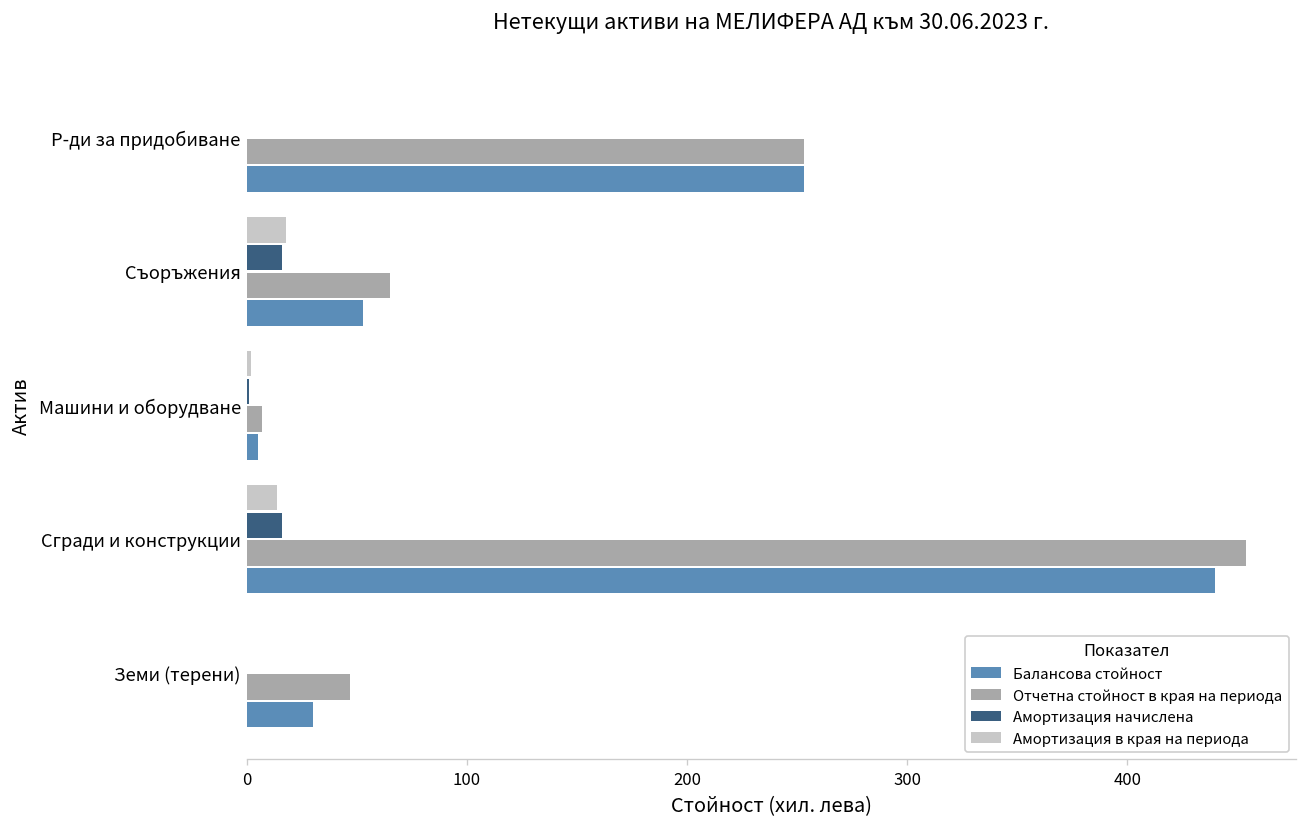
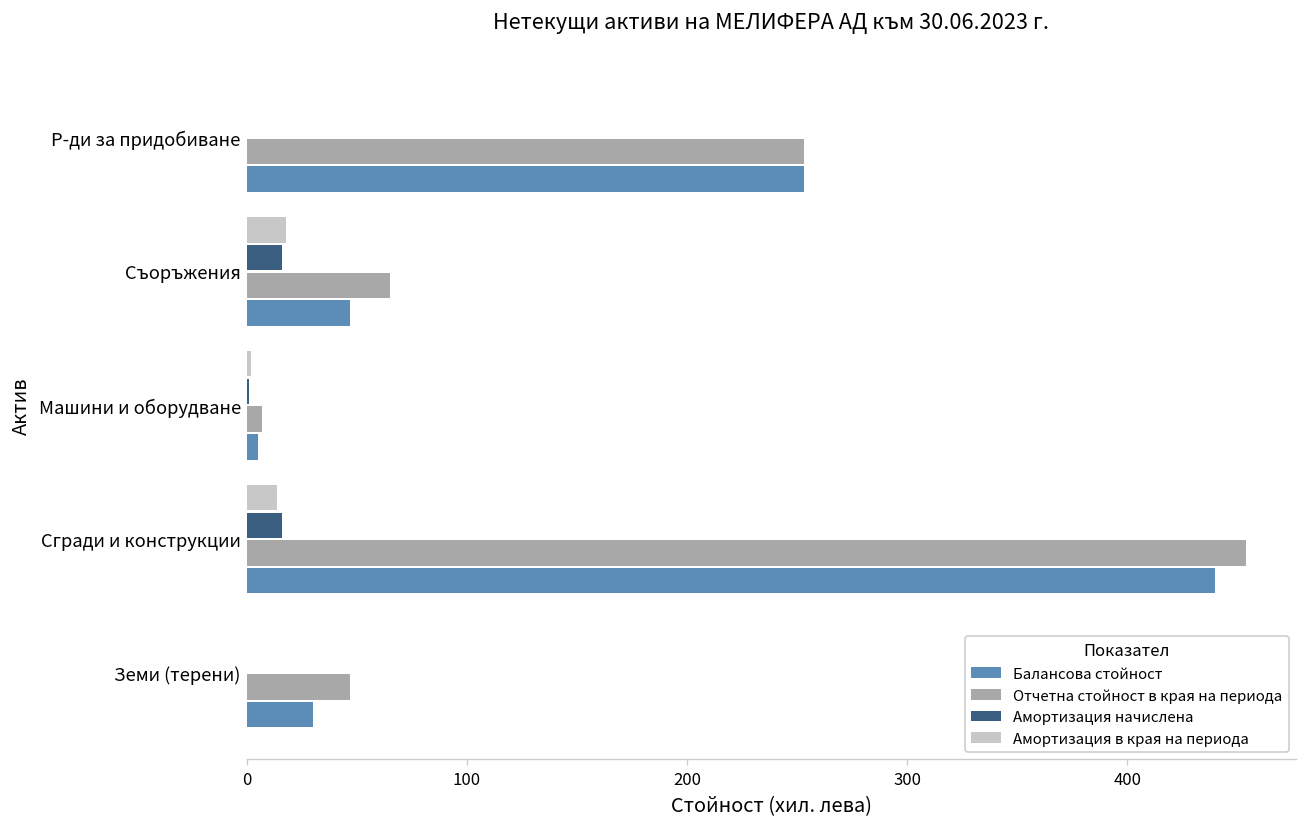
  {
    "Балансова стойност": {
      "Р-ди за придобиване": 253,
-     "Съоръжения": 53,
+     "Съоръжения": 47,
      "Машини и оборудване": 5,
      "Сгради и конструкции": 440,
      "Земи (терени)": 30
    },
    "Амортизация начислена": {
      "Р-ди за придобиване": 0,
      "Съоръжения": 16,
      "Сгради и конструкции": 16,
      "Земи (терени)": 0
    }
  }
